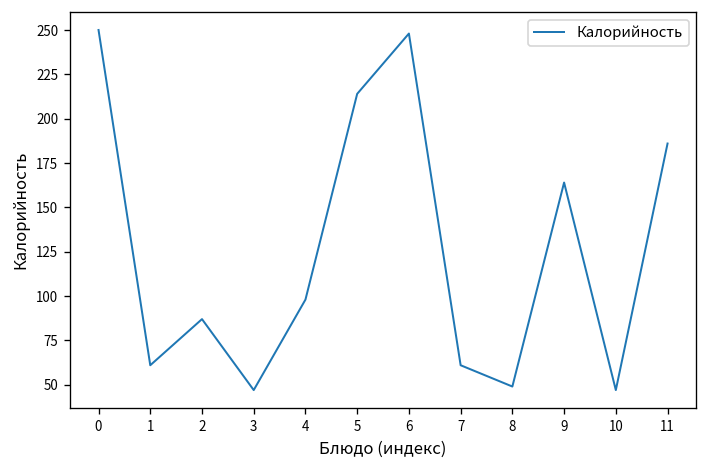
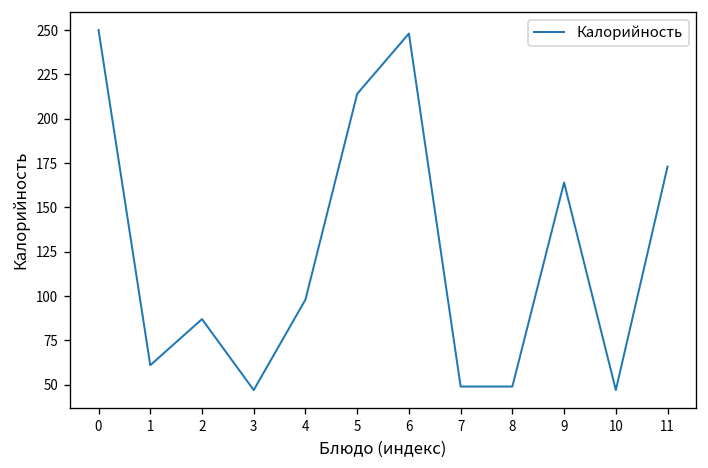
  {
    "0": 250,
    "1": 61,
    "2": 87,
    "3": 47,
    "4": 98,
    "5": 214,
    "6": 248,
-   "7": 61,
+   "7": 49,
    "8": 49,
    "9": 164,
    "10": 47,
-   "11": 186
+   "11": 173
  }
